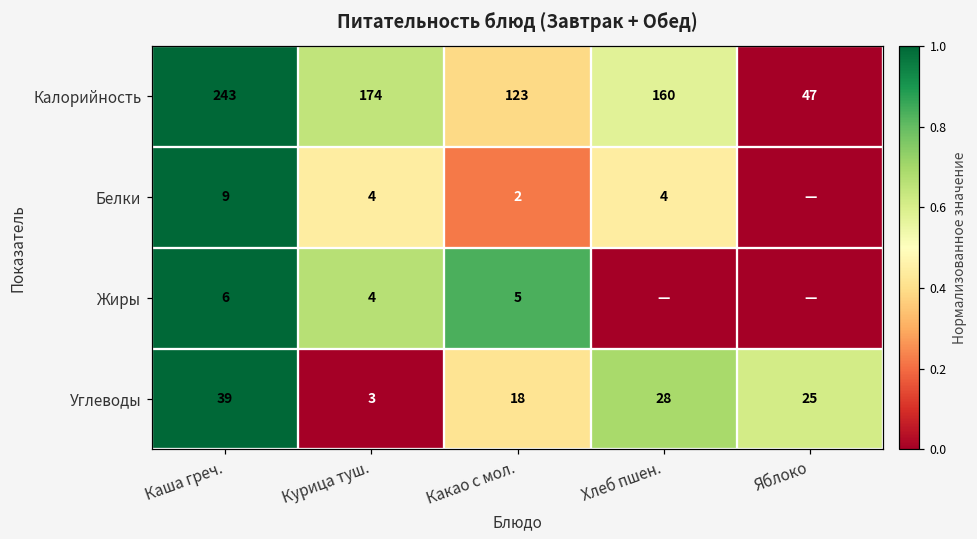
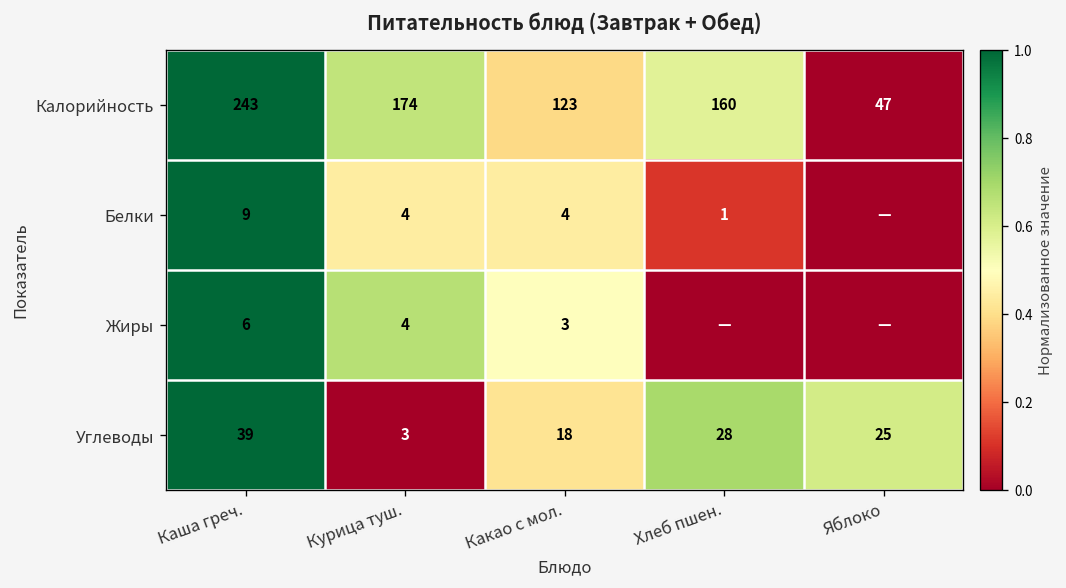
  {
    "Калорийность": {
      "Каша греч.": 243,
      "Курица туш.": 174,
      "Какао с мол.": 123,
      "Хлеб пшен.": 160,
      "Яблоко": 47
    },
    "Белки": {
      "Каша греч.": 9,
      "Курица туш.": 4,
-     "Какао с мол.": 2,
-     "Хлеб пшен.": 4
+     "Какао с мол.": 4,
+     "Хлеб пшен.": 1
    },
    "Жиры": {
      "Каша греч.": 6,
      "Курица туш.": 4,
-     "Какао с мол.": 5
+     "Какао с мол.": 3
    },
    "Углеводы": {
      "Каша греч.": 39,
      "Курица туш.": 3,
      "Какао с мол.": 18,
      "Хлеб пшен.": 28,
      "Яблоко": 25
    }
  }
